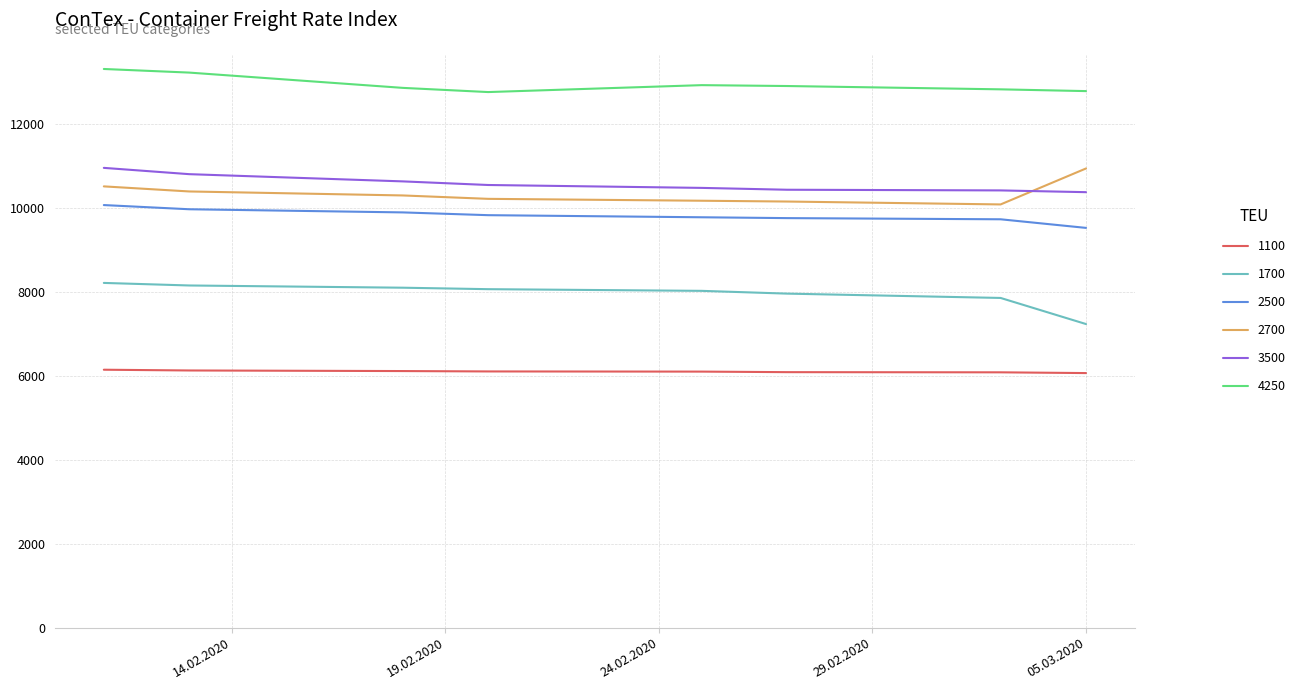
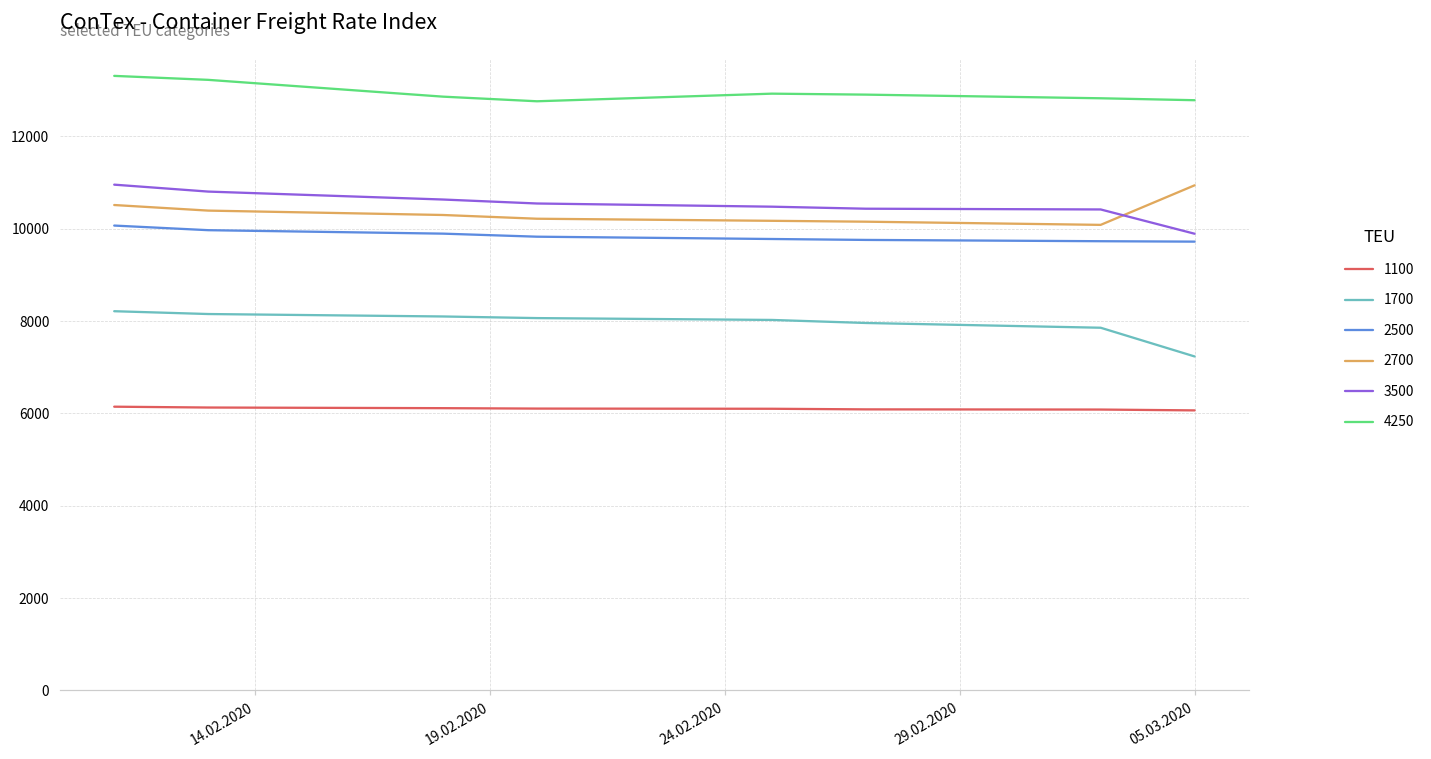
  {
    "1100": {
      "05.03.2020": 6100
    },
    "1700": {
      "05.03.2020": 7200
    },
    "2500": {
-     "05.03.2020": 9500
+     "05.03.2020": 9700
    },
    "2700": {
      "05.03.2020": 10900
    },
    "3500": {
-     "05.03.2020": 10400
+     "05.03.2020": 9900
    },
    "4250": {
      "05.03.2020": 12800
    }
  }
